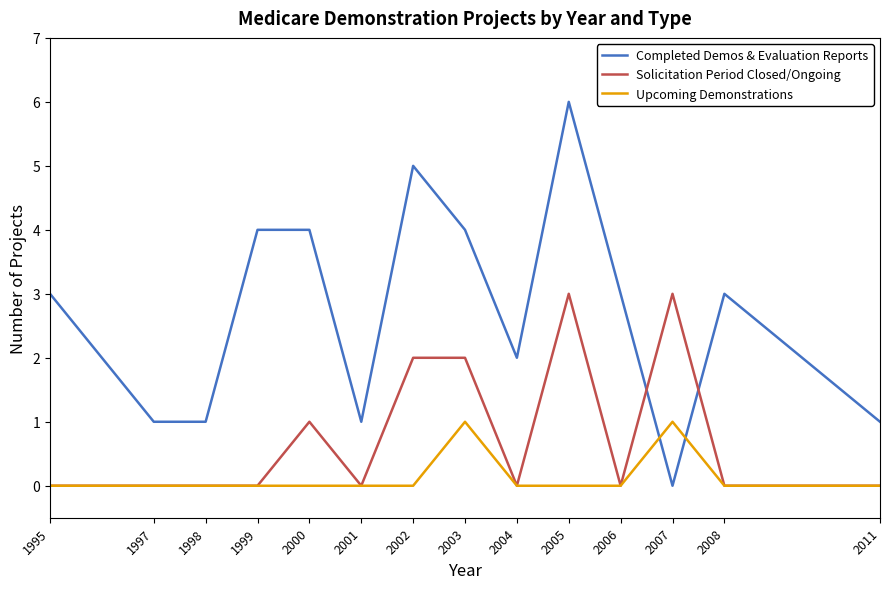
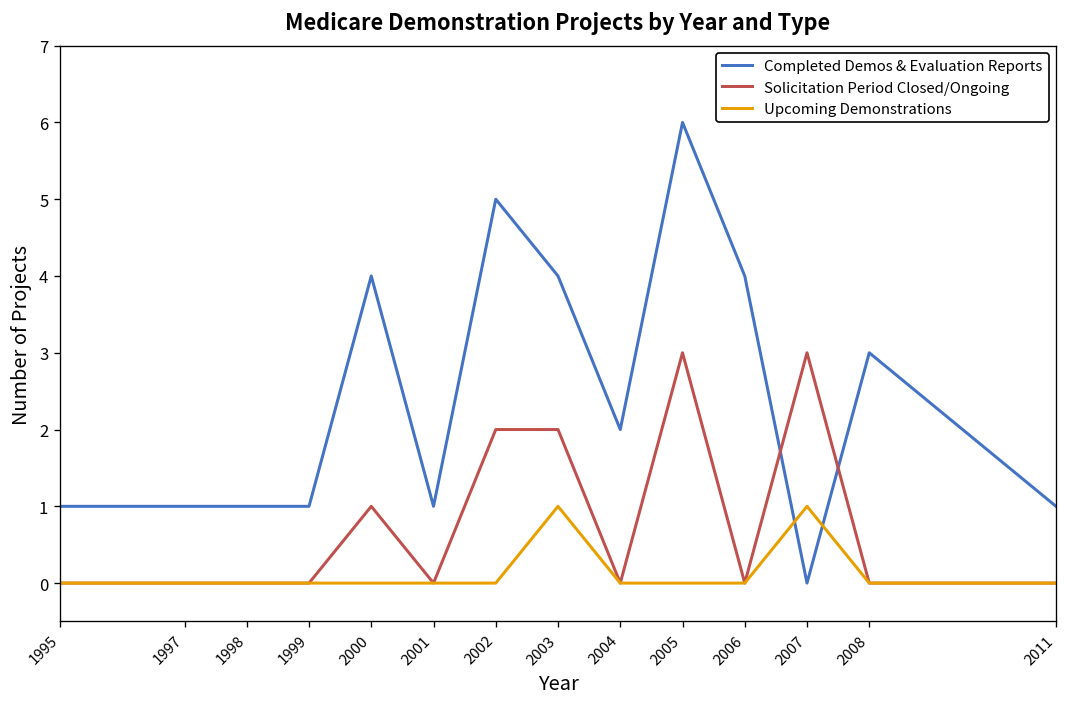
  {
    "Completed Demos & Evaluation Reports": {
-     "1995": 3,
+     "1995": 1,
      "1997": 1,
      "1998": 1,
-     "1999": 4,
+     "1999": 1,
      "2000": 4,
      "2001": 1,
      "2002": 5,
      "2003": 4,
      "2004": 2,
      "2005": 6,
-     "2006": 3,
+     "2006": 4,
      "2007": 0,
      "2008": 3,
      "2011": 1
    },
    "Solicitation Period Closed/Ongoing": {
      "2000": 1,
      "2002": 2,
      "2003": 2,
      "2005": 3,
      "2007": 3
    },
    "Upcoming Demonstrations": {
      "2000": 0,
      "2002": 0,
      "2003": 1,
      "2005": 0,
      "2007": 1
    }
  }
